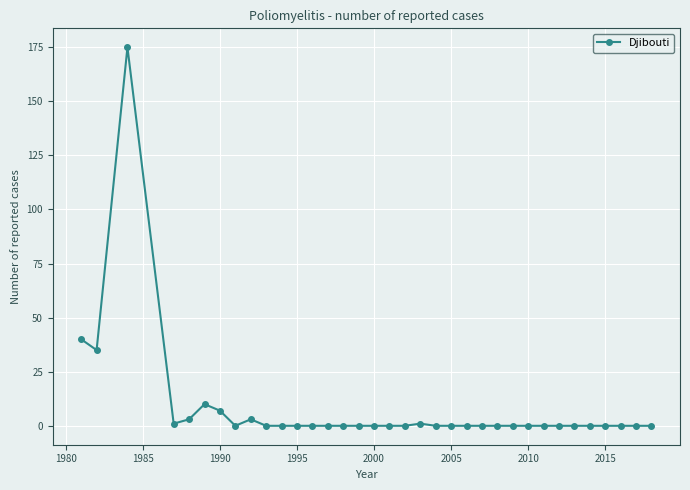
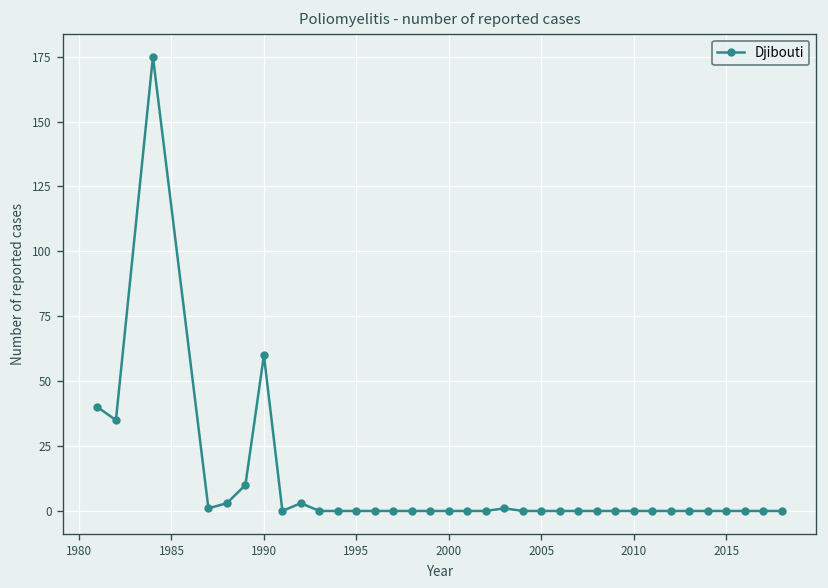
  {
-   "1990": 7,
+   "1990": 60,
    "1995": 0,
    "2000": 0,
    "2005": 0,
    "2010": 0,
    "2015": 0
  }
